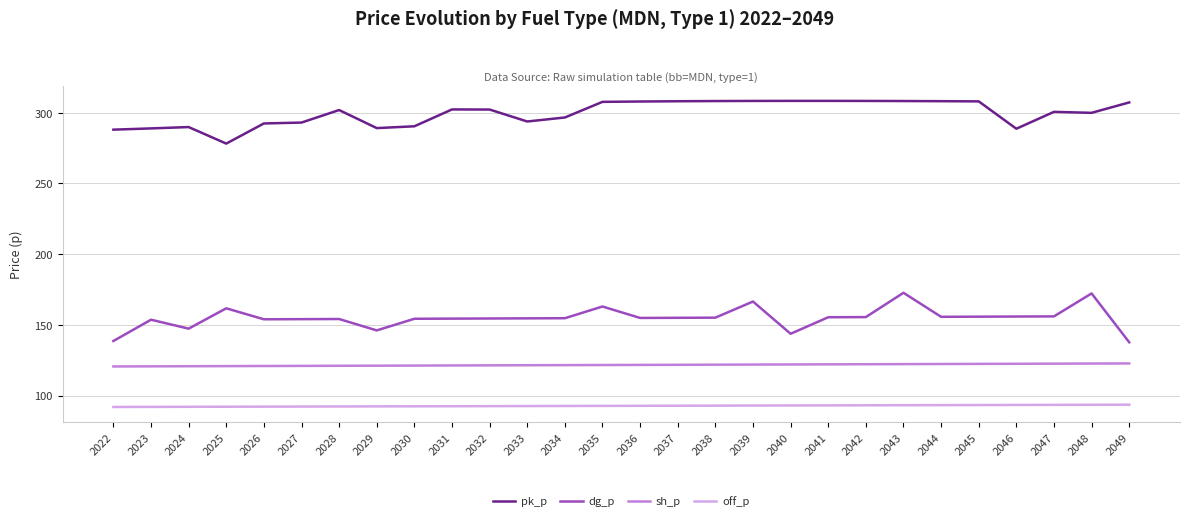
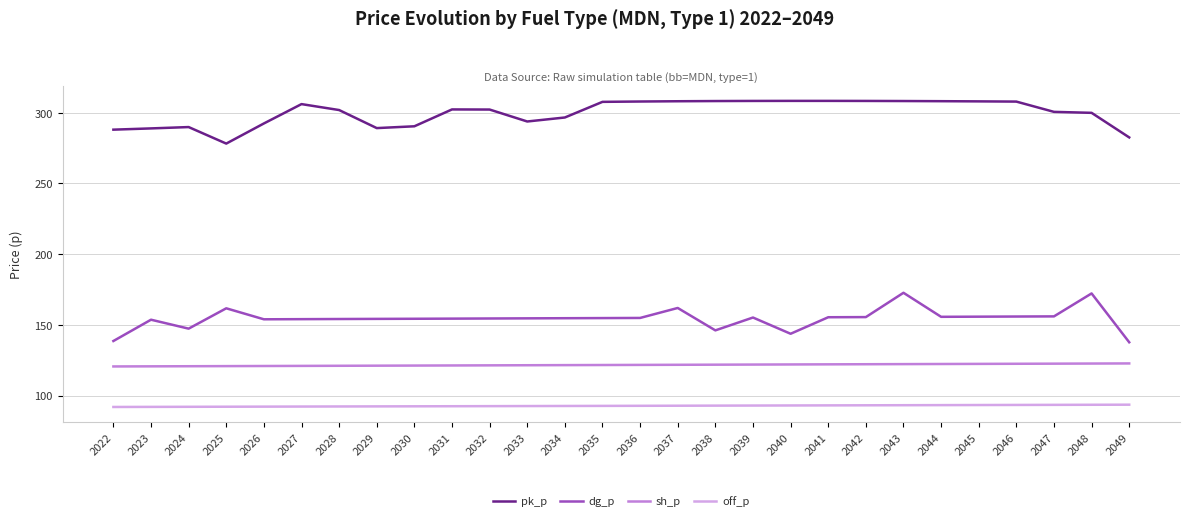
  {
    "pk_p": {
      "2022": 288,
      "2023": 289,
      "2024": 290,
      "2025": 278,
      "2026": 292,
-     "2027": 293,
+     "2027": 306,
      "2028": 302,
      "2029": 289,
      "2030": 290,
      "2031": 302,
      "2032": 302,
      "2033": 294,
      "2034": 297,
      "2035": 308,
      "2036": 308,
      "2037": 308,
      "2038": 308,
      "2039": 308,
      "2040": 308,
      "2041": 308,
      "2042": 308,
      "2043": 308,
      "2044": 308,
      "2045": 308,
-     "2046": 289,
+     "2046": 308,
      "2047": 301,
      "2048": 300,
-     "2049": 307
+     "2049": 282
    },
    "dg_p": {
      "2022": 139,
      "2023": 154,
      "2024": 147,
      "2025": 162,
      "2026": 154,
      "2027": 154,
      "2028": 154,
-     "2029": 146,
+     "2029": 154,
      "2030": 154,
      "2031": 154,
      "2032": 154,
      "2033": 155,
      "2034": 155,
-     "2035": 163,
+     "2035": 155,
      "2036": 155,
-     "2037": 155,
-     "2038": 155,
-     "2039": 166,
+     "2037": 162,
+     "2038": 146,
+     "2039": 155,
      "2040": 144,
      "2041": 155,
      "2042": 155,
      "2043": 173,
      "2044": 156,
      "2045": 156,
      "2046": 156,
      "2047": 156,
      "2048": 172,
      "2049": 138
    }
  }
